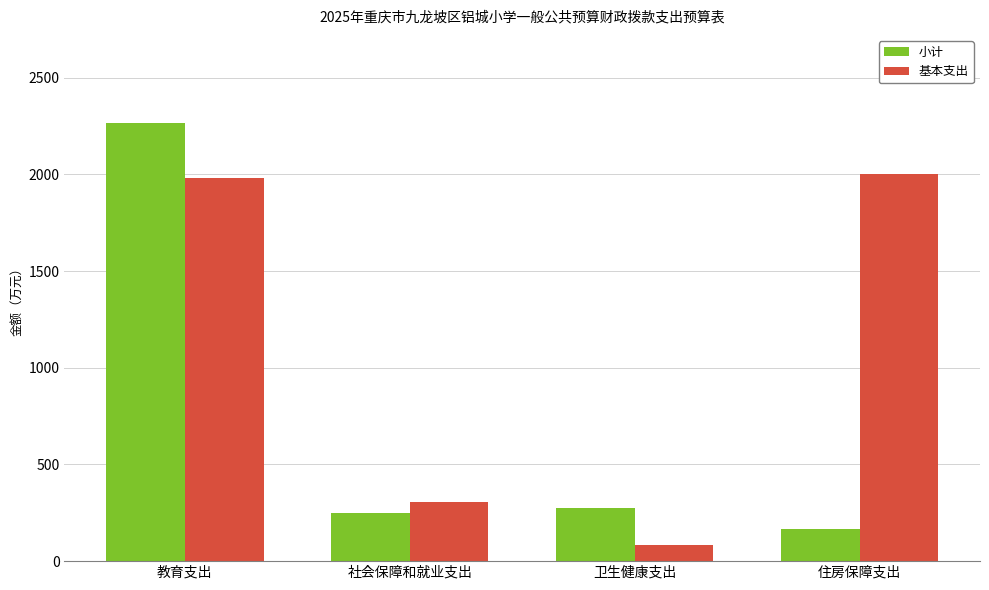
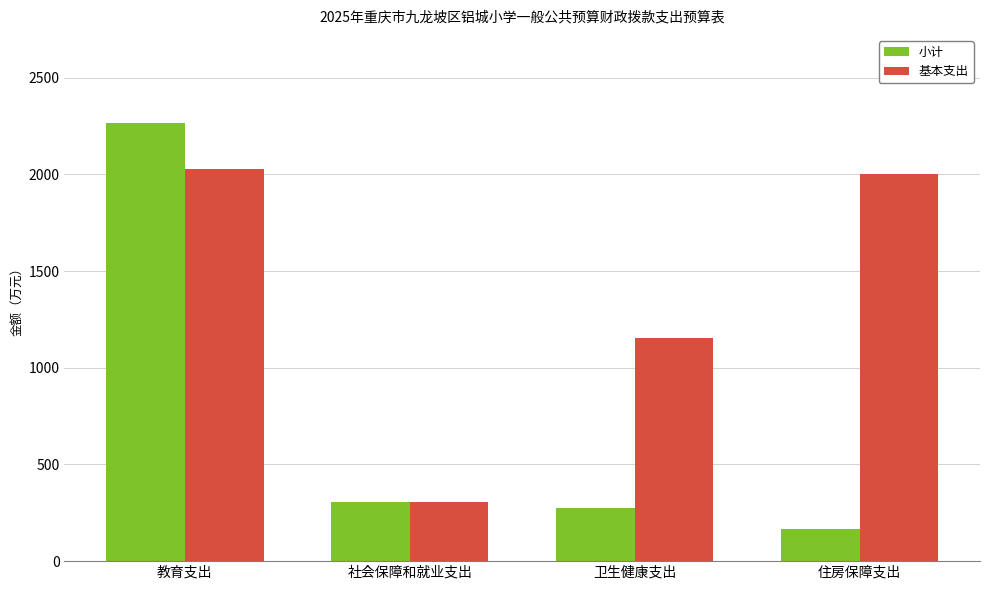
  {
    "小计": {
      "教育支出": 2270,
-     "社会保障和就业支出": 250,
+     "社会保障和就业支出": 310,
      "卫生健康支出": 270,
      "住房保障支出": 170
    },
    "基本支出": {
-     "教育支出": 1980,
+     "教育支出": 2030,
      "社会保障和就业支出": 310,
-     "卫生健康支出": 80,
+     "卫生健康支出": 1150,
      "住房保障支出": 2000
    }
  }
